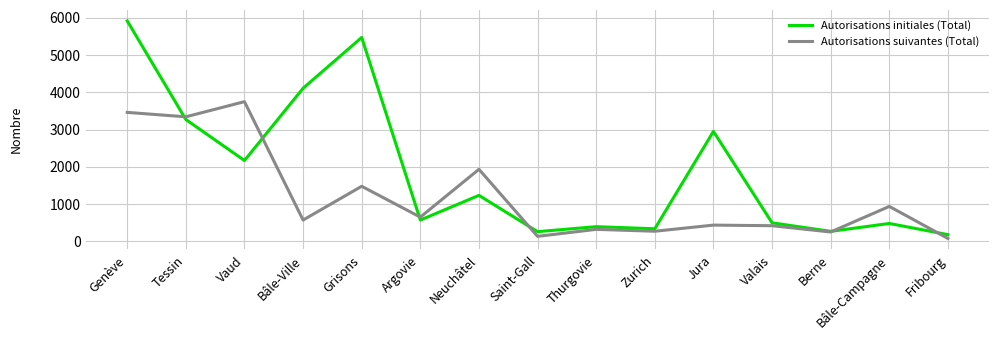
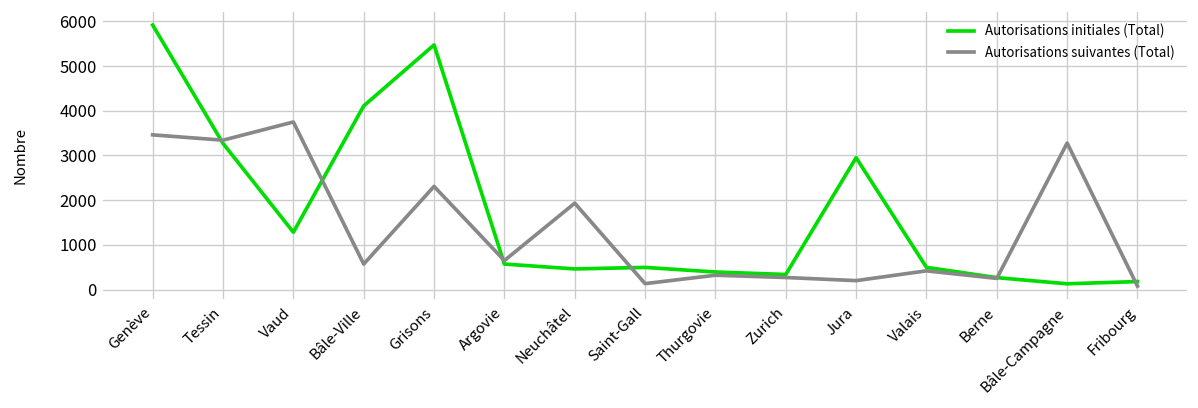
  {
    "Autorisations initiales (Total)": {
      "Genève": 5900,
      "Tessin": 3300,
-     "Vaud": 2200,
+     "Vaud": 1300,
      "Bâle-Ville": 4100,
      "Grisons": 5500,
      "Argovie": 600,
-     "Neuchâtel": 1200,
-     "Saint-Gall": 300,
+     "Neuchâtel": 500,
+     "Saint-Gall": 500,
      "Thurgovie": 400,
      "Jura": 3000,
      "Valais": 500,
-     "Bâle-Campagne": 500,
+     "Bâle-Campagne": 100,
      "Fribourg": 200
    },
    "Autorisations suivantes (Total)": {
      "Genève": 3500,
      "Tessin": 3300,
      "Vaud": 3800,
      "Bâle-Ville": 600,
-     "Grisons": 1500,
+     "Grisons": 2300,
      "Argovie": 600,
      "Neuchâtel": 1900,
      "Saint-Gall": 100,
      "Thurgovie": 300,
-     "Jura": 400,
+     "Jura": 200,
      "Valais": 400,
-     "Bâle-Campagne": 900,
+     "Bâle-Campagne": 3300,
      "Fribourg": 100
    }
  }
